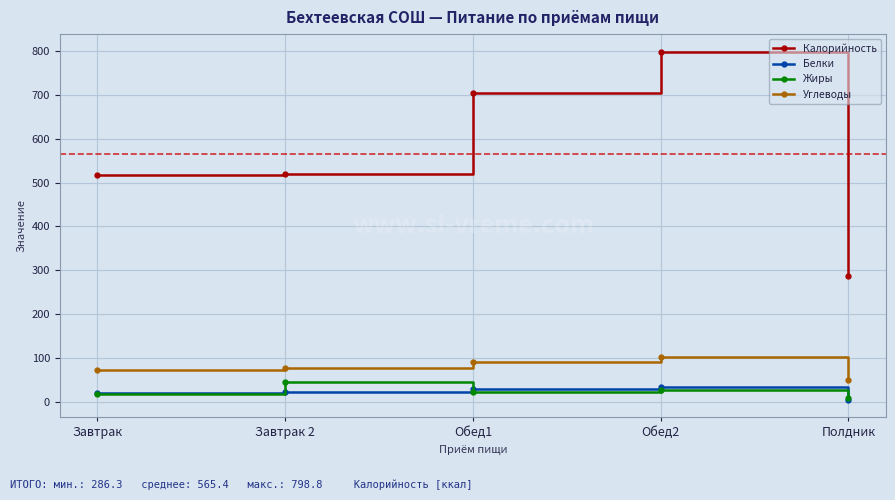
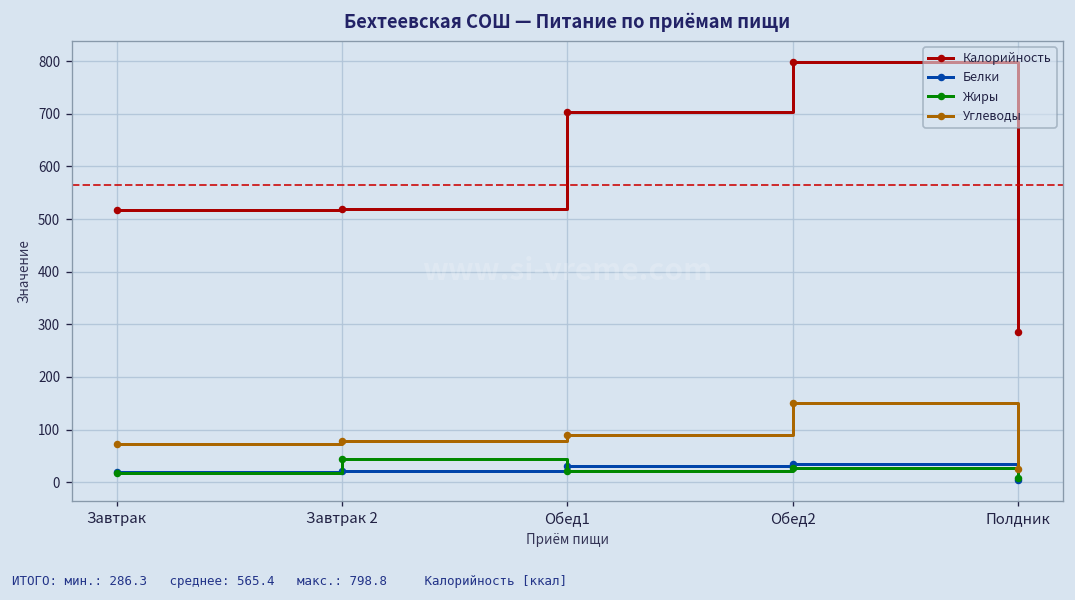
  {
    "Калорийность": {
      "Завтрак": 520,
      "Завтрак 2": 520,
      "Обед1": 700,
      "Обед2": 800,
      "Полдник": 290
    },
    "Белки": {
      "Завтрак 2": 20,
      "Обед1": 30,
      "Обед2": 30
    },
    "Жиры": {
      "Завтрак 2": 40,
      "Обед1": 20,
      "Обед2": 30
    },
    "Углеводы": {
      "Завтрак": 70,
      "Завтрак 2": 80,
      "Обед1": 90,
-     "Обед2": 100,
-     "Полдник": 50
+     "Обед2": 150,
+     "Полдник": 20
    }
  }
